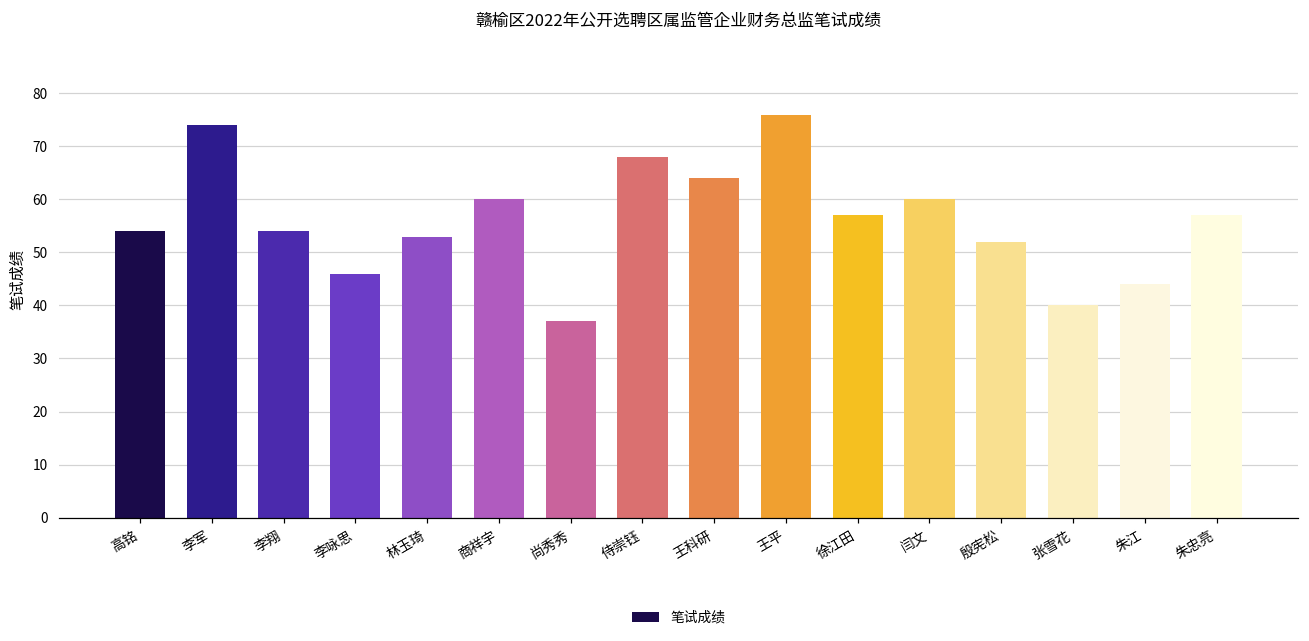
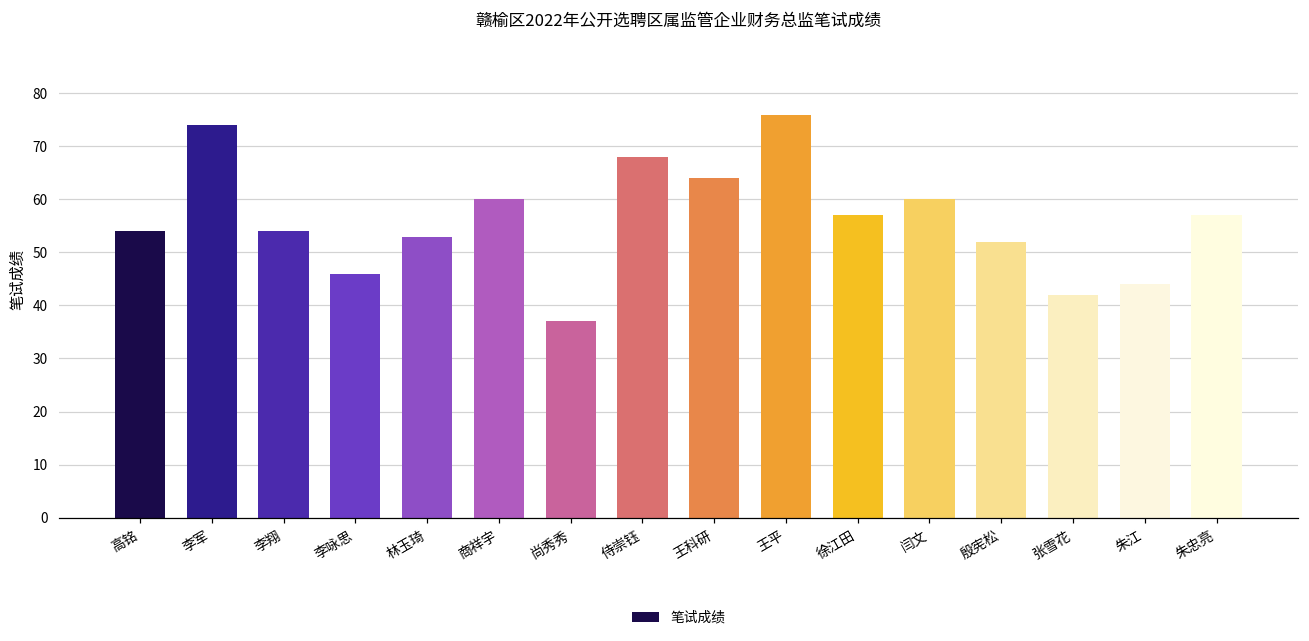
  {
    "高铭": 54,
    "李军": 74,
    "李翔": 54,
    "李咏思": 46,
    "林玉琦": 53,
    "商祥宇": 60,
    "尚秀秀": 37,
    "侍崇钰": 68,
    "王科研": 64,
    "王平": 76,
    "徐江田": 57,
    "闫文": 60,
    "殷宪松": 52,
-   "张雪花": 40,
+   "张雪花": 42,
    "朱江": 44,
    "朱忠亮": 57
  }
